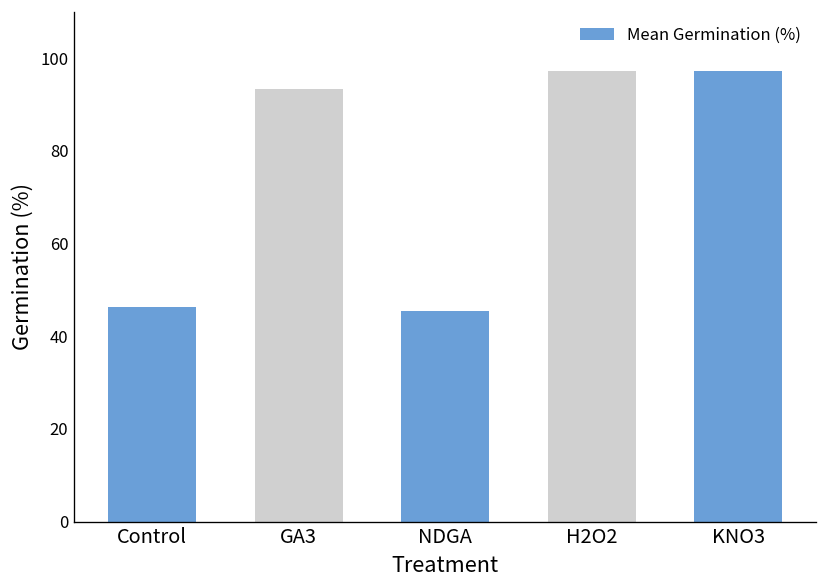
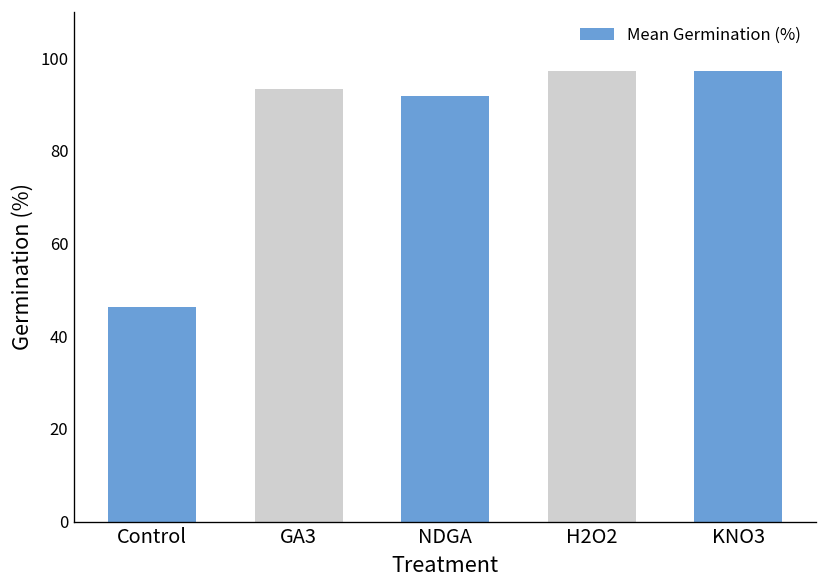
  {
    "Control": 46,
    "GA3": 93,
-   "NDGA": 45,
+   "NDGA": 92,
    "H2O2": 97,
    "KNO3": 97
  }
